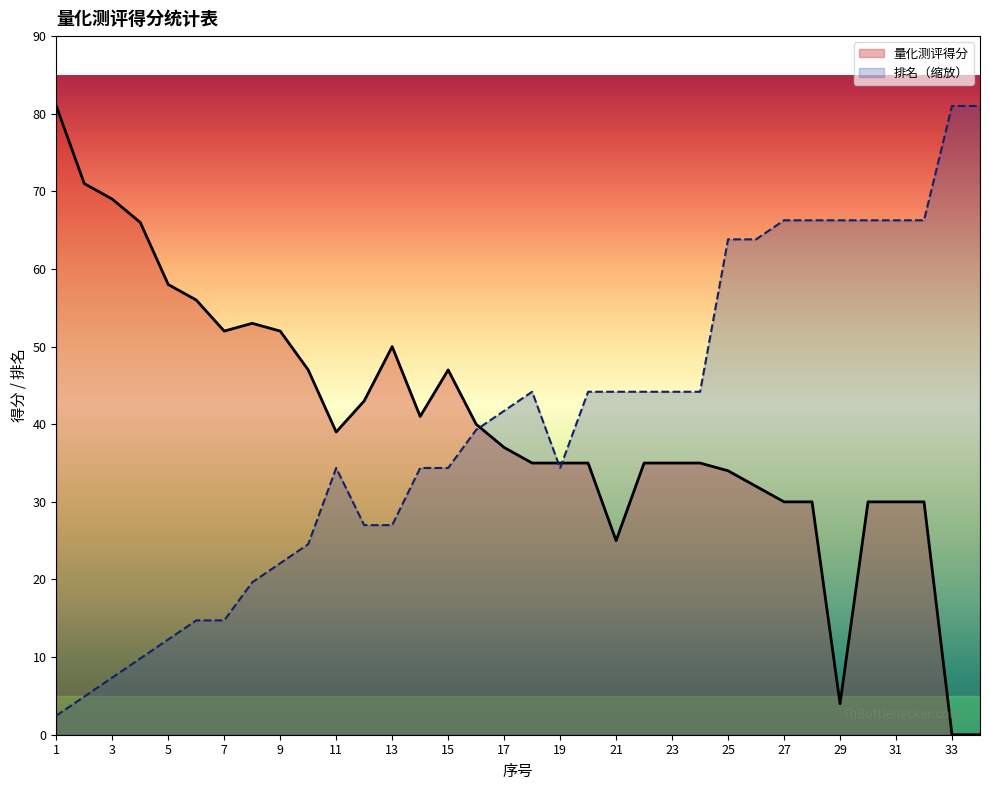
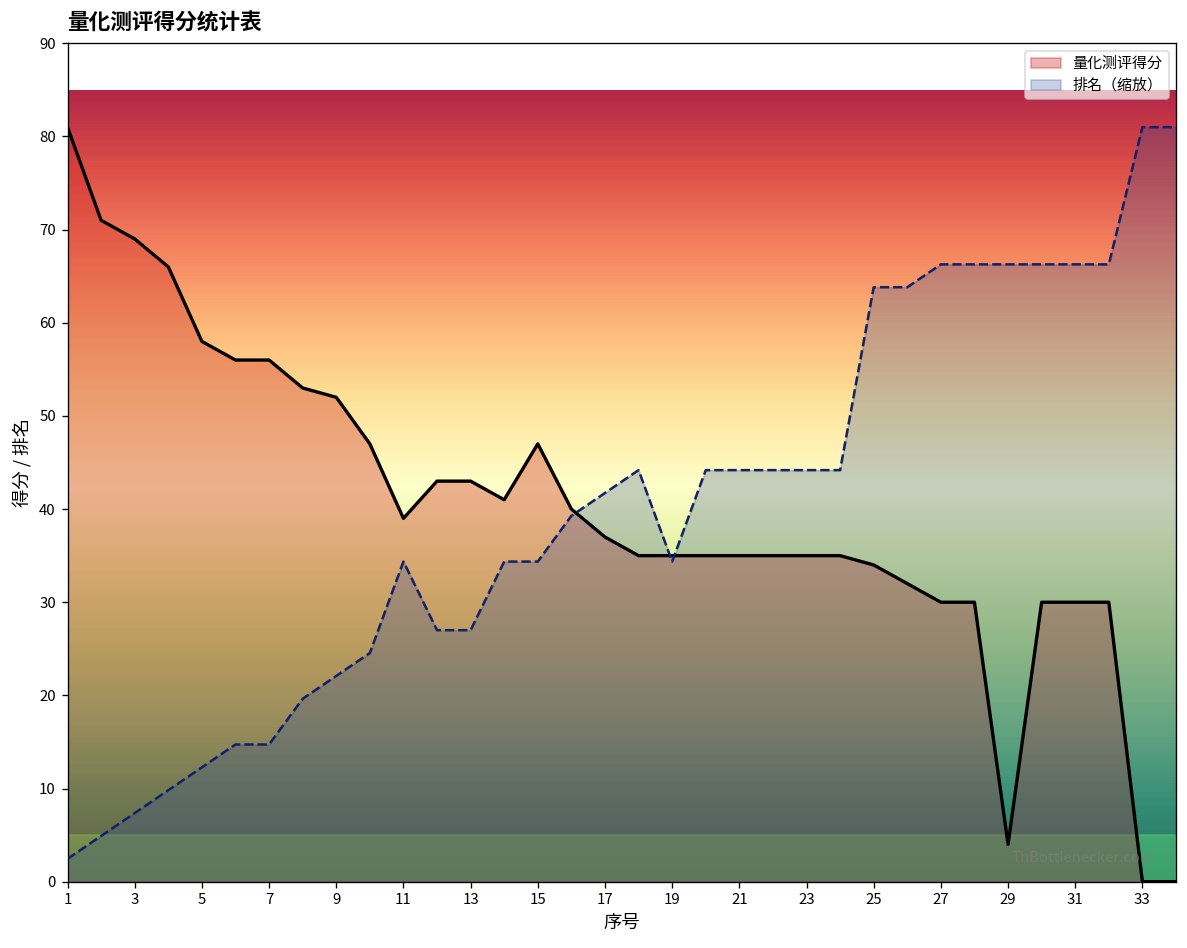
  {
    "量化测评得分": {
      "1": 81,
      "3": 69,
      "5": 58,
-     "7": 52,
+     "7": 56,
      "9": 52,
      "11": 39,
-     "13": 50,
+     "13": 43,
      "15": 47,
      "17": 37,
      "19": 35,
-     "21": 25,
+     "21": 35,
      "23": 35,
      "25": 34,
      "27": 30,
      "31": 30
    },
    "排名（缩放）": {
      "3": 7,
      "5": 12,
      "7": 15,
      "9": 22,
      "11": 34,
      "13": 27,
      "15": 34,
      "17": 42,
      "19": 34,
      "21": 44,
      "23": 44,
      "25": 64,
      "27": 66,
      "29": 66,
      "31": 66,
      "33": 81
    }
  }
